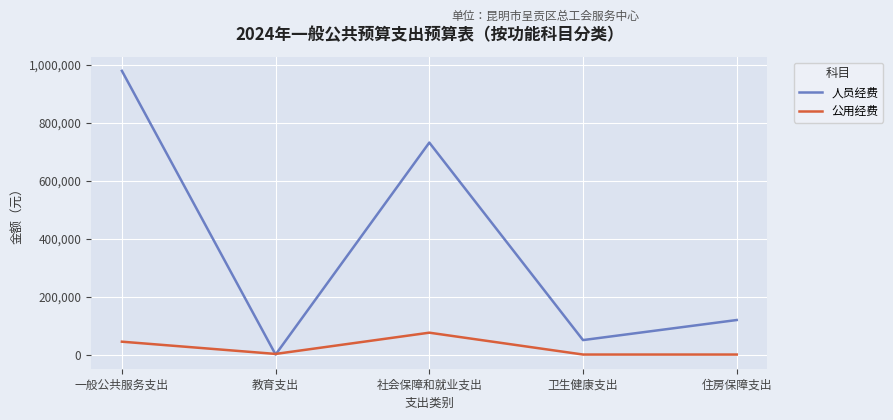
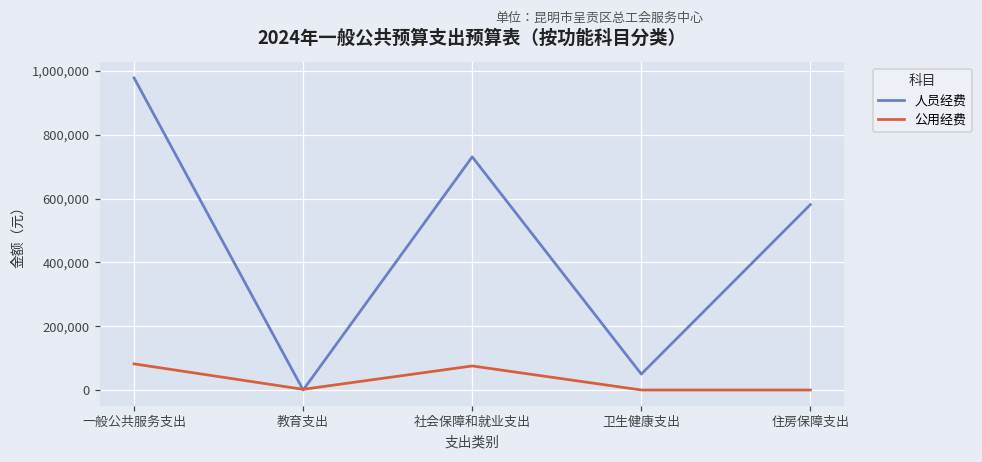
  {
    "人员经费": {
      "一般公共服务支出": "980,000",
      "社会保障和就业支出": "730,000",
      "卫生健康支出": "50,000",
-     "住房保障支出": "120,000"
+     "住房保障支出": "580,000"
    },
    "公用经费": {
-     "一般公共服务支出": "40,000",
+     "一般公共服务支出": "80,000",
      "社会保障和就业支出": "80,000",
      "卫生健康支出": "0",
      "住房保障支出": "0"
    }
  }
